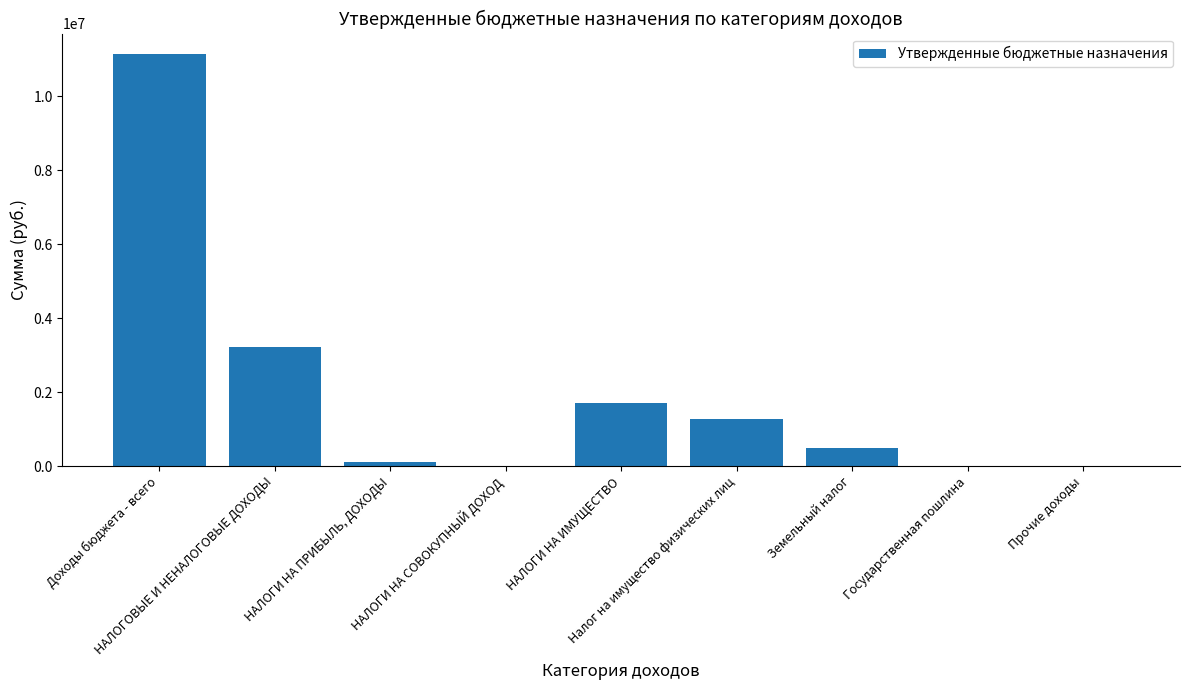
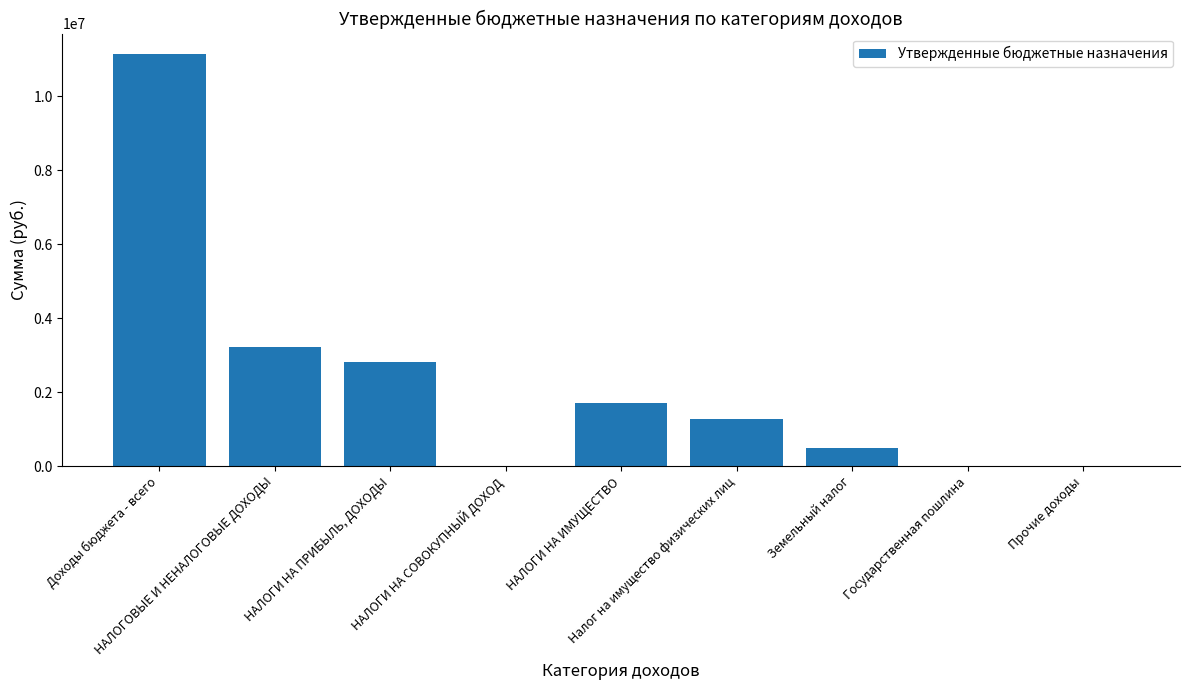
  {
    "Доходы бюджета - всего": 11100000,
    "НАЛОГОВЫЕ И НЕНАЛОГОВЫЕ ДОХОДЫ": 3200000,
-   "НАЛОГИ НА ПРИБЫЛЬ, ДОХОДЫ": 100000,
+   "НАЛОГИ НА ПРИБЫЛЬ, ДОХОДЫ": 2800000,
    "НАЛОГИ НА ИМУЩЕСТВО": 1700000,
    "Налог на имущество физических лиц": 1300000,
    "Земельный налог": 500000,
    "Государственная пошлина": 0,
    "Прочие доходы": 0
  }
